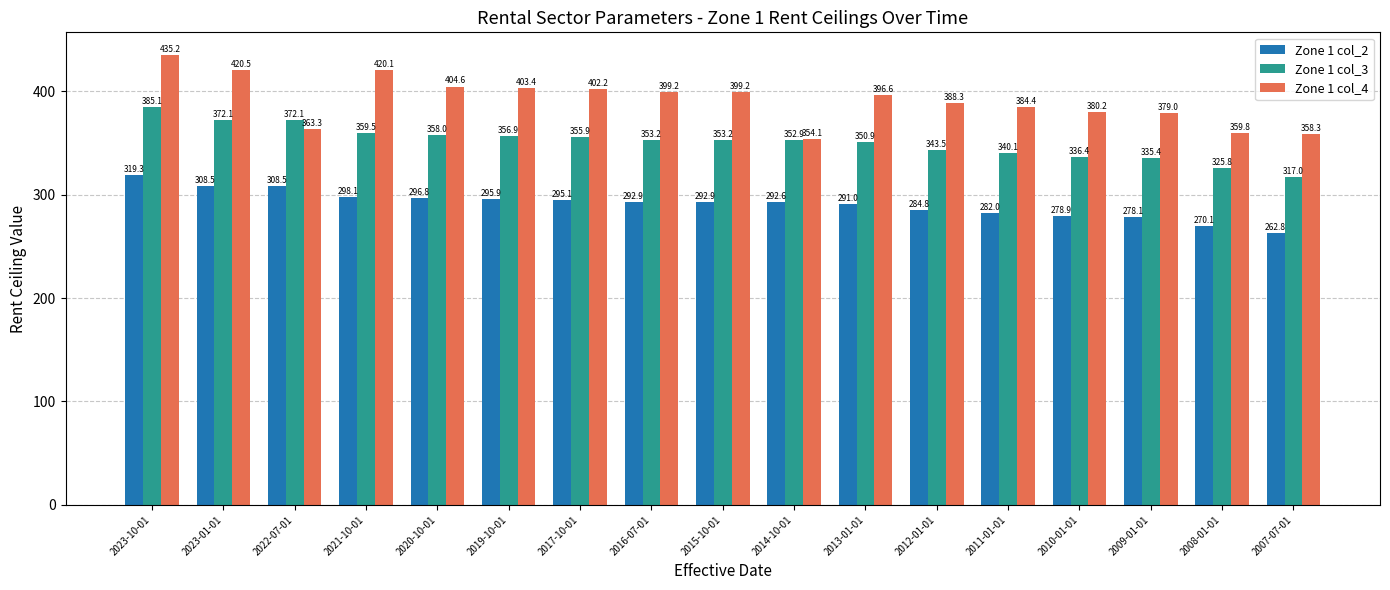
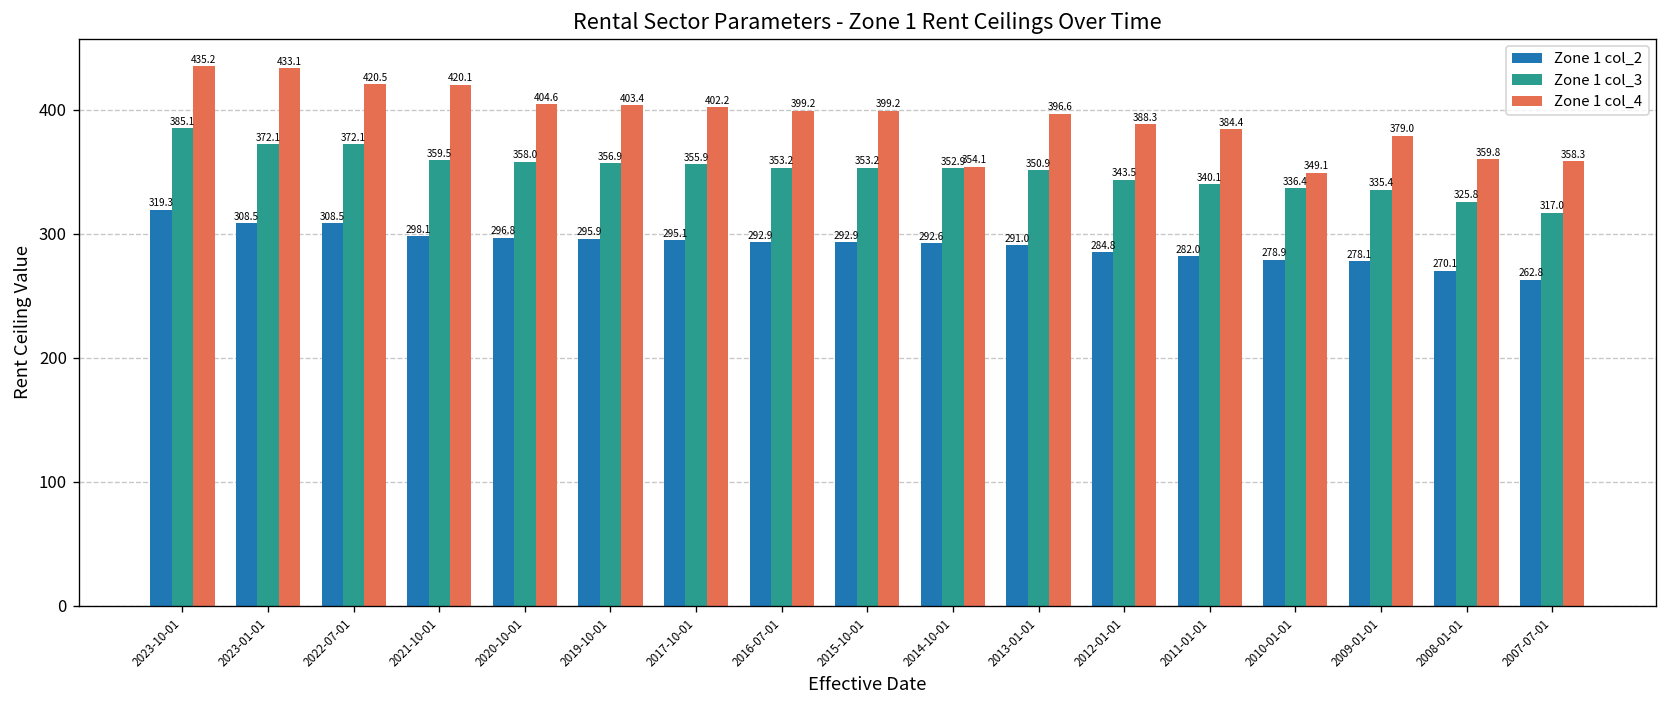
  {
    "Zone 1 col_4": {
      "2023-10-01": 435.2,
-     "2023-01-01": 420.5,
-     "2022-07-01": 363.3,
+     "2023-01-01": 433.1,
+     "2022-07-01": 420.5,
      "2021-10-01": 420.1,
      "2020-10-01": 404.6,
      "2019-10-01": 403.4,
      "2017-10-01": 402.2,
      "2016-07-01": 399.2,
      "2015-10-01": 399.2,
      "2014-10-01": 354.1,
      "2013-01-01": 396.6,
      "2012-01-01": 388.3,
      "2011-01-01": 384.4,
-     "2010-01-01": 380.2,
+     "2010-01-01": 349.1,
      "2009-01-01": 379.0,
      "2008-01-01": 359.8,
      "2007-07-01": 358.3
    }
  }
